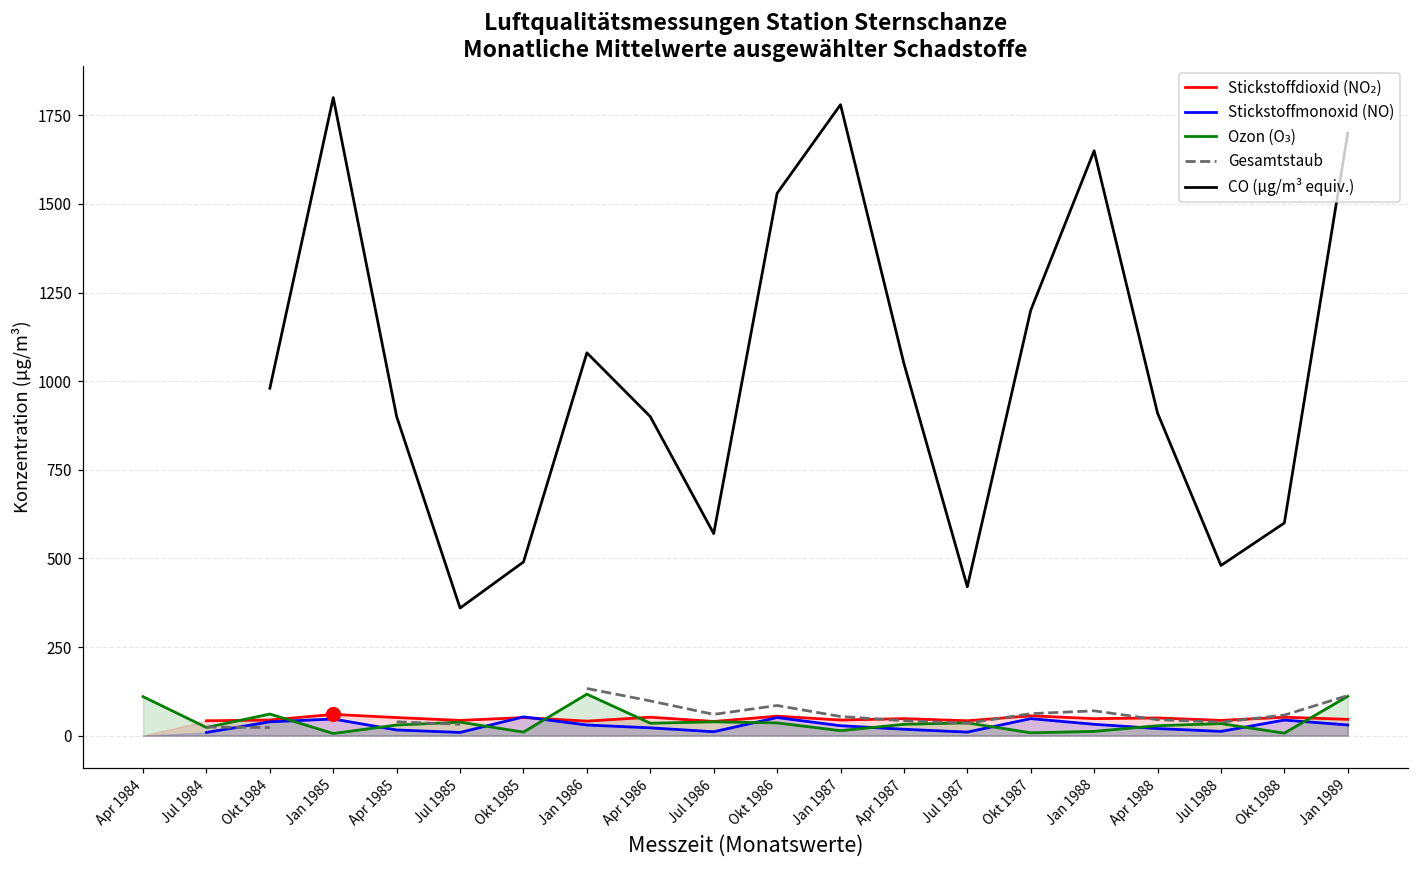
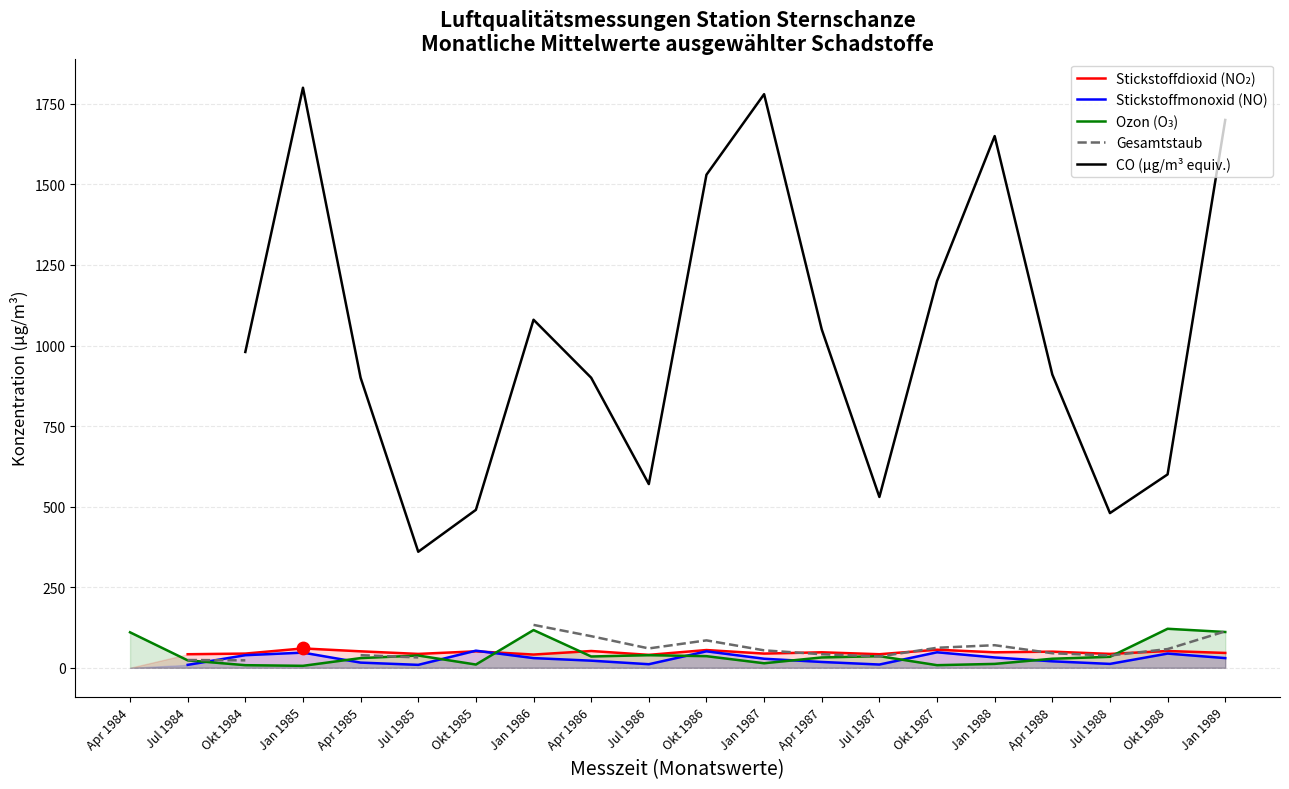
  {
    "Ozon (O₃)": {
      "Apr 1984": 110,
-     "Okt 1984": 60,
+     "Okt 1984": 10,
      "Jan 1985": 10,
      "Apr 1985": 30,
      "Okt 1985": 10,
      "Jan 1986": 120,
      "Apr 1986": 40,
      "Okt 1986": 40,
      "Jan 1987": 10,
      "Apr 1987": 30,
      "Okt 1987": 10,
      "Jan 1988": 10,
      "Apr 1988": 30,
-     "Okt 1988": 10
+     "Okt 1988": 120
    },
    "Gesamtstaub": {
      "Okt 1984": 20,
      "Apr 1985": 40,
      "Jan 1986": 130,
      "Apr 1986": 100,
      "Jul 1986": 60,
      "Okt 1986": 90,
      "Jan 1987": 50,
      "Jan 1988": 70
    },
    "CO (µg/m³ equiv.)": {
      "Okt 1984": 980,
      "Jan 1985": 1800,
      "Apr 1985": 900,
      "Jul 1985": 360,
      "Okt 1985": 490,
      "Jan 1986": 1080,
      "Apr 1986": 900,
      "Jul 1986": 570,
      "Okt 1986": 1530,
      "Jan 1987": 1780,
      "Apr 1987": 1050,
-     "Jul 1987": 420,
+     "Jul 1987": 530,
      "Okt 1987": 1200,
      "Jan 1988": 1650,
      "Apr 1988": 910,
      "Jul 1988": 480,
      "Okt 1988": 600
    }
  }
